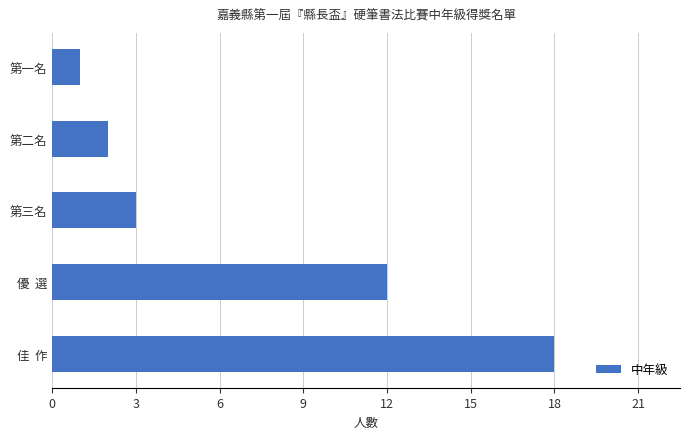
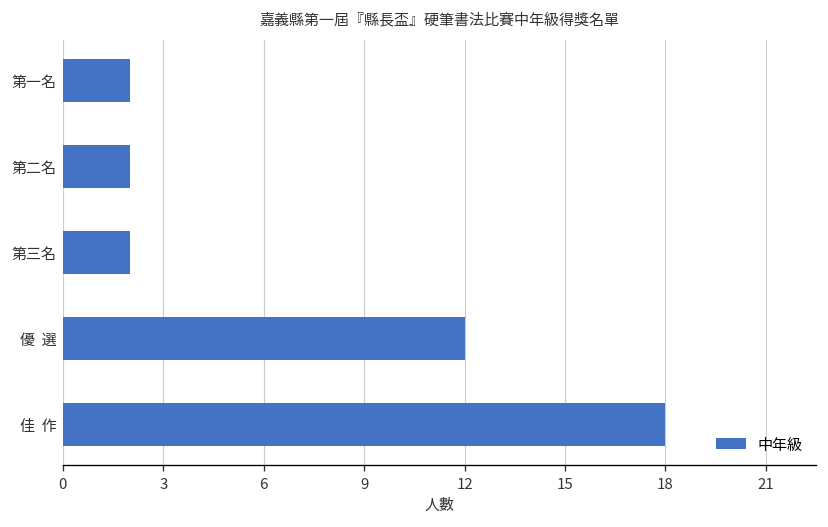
  {
-   "第一名": 1,
+   "第一名": 2,
    "第二名": 2,
-   "第三名": 3,
+   "第三名": 2,
    "優 選": 12,
    "佳 作": 18
  }
